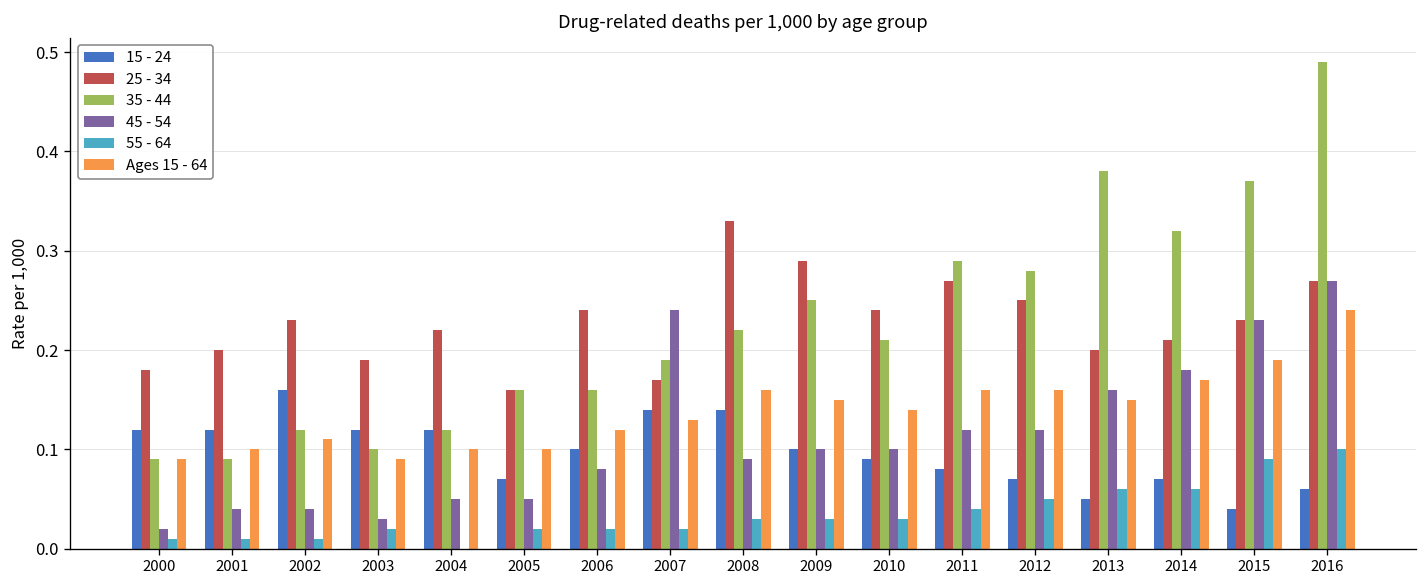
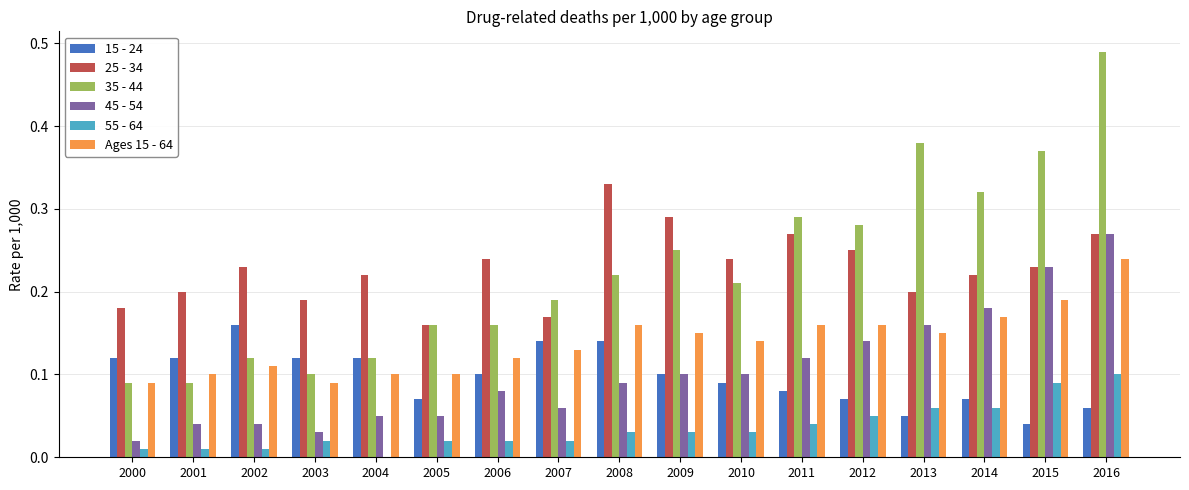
  {
    "25 - 34": {
      "2000": 0.18,
      "2001": 0.20,
      "2002": 0.23,
      "2003": 0.19,
      "2004": 0.22,
      "2005": 0.16,
      "2006": 0.24,
      "2007": 0.17,
      "2008": 0.33,
      "2009": 0.29,
      "2010": 0.24,
      "2011": 0.27,
      "2012": 0.25,
      "2013": 0.20,
-     "2014": 0.21,
+     "2014": 0.22,
      "2015": 0.23,
      "2016": 0.27
    },
    "35 - 44": {
      "2000": 0.09,
      "2001": 0.09,
      "2002": 0.12,
      "2003": 0.10,
      "2004": 0.12,
      "2005": 0.16,
      "2006": 0.16,
      "2007": 0.19,
      "2008": 0.22,
      "2009": 0.25,
      "2010": 0.21,
      "2011": 0.29,
      "2012": 0.28,
      "2013": 0.38,
      "2014": 0.32,
      "2015": 0.37,
      "2016": 0.49
    },
    "45 - 54": {
      "2000": 0.02,
      "2001": 0.04,
      "2002": 0.04,
      "2003": 0.03,
      "2004": 0.05,
      "2005": 0.05,
      "2006": 0.08,
-     "2007": 0.24,
+     "2007": 0.06,
      "2008": 0.09,
      "2009": 0.10,
      "2010": 0.10,
      "2011": 0.12,
-     "2012": 0.12,
+     "2012": 0.14,
      "2013": 0.16,
      "2014": 0.18,
      "2015": 0.23,
      "2016": 0.27
    },
    "Ages 15 - 64": {
      "2000": 0.09,
      "2001": 0.10,
      "2002": 0.11,
      "2003": 0.09,
      "2004": 0.10,
      "2005": 0.10,
      "2006": 0.12,
      "2007": 0.13,
      "2008": 0.16,
      "2009": 0.15,
      "2010": 0.14,
      "2011": 0.16,
      "2012": 0.16,
      "2013": 0.15,
      "2014": 0.17,
      "2015": 0.19,
      "2016": 0.24
    }
  }
